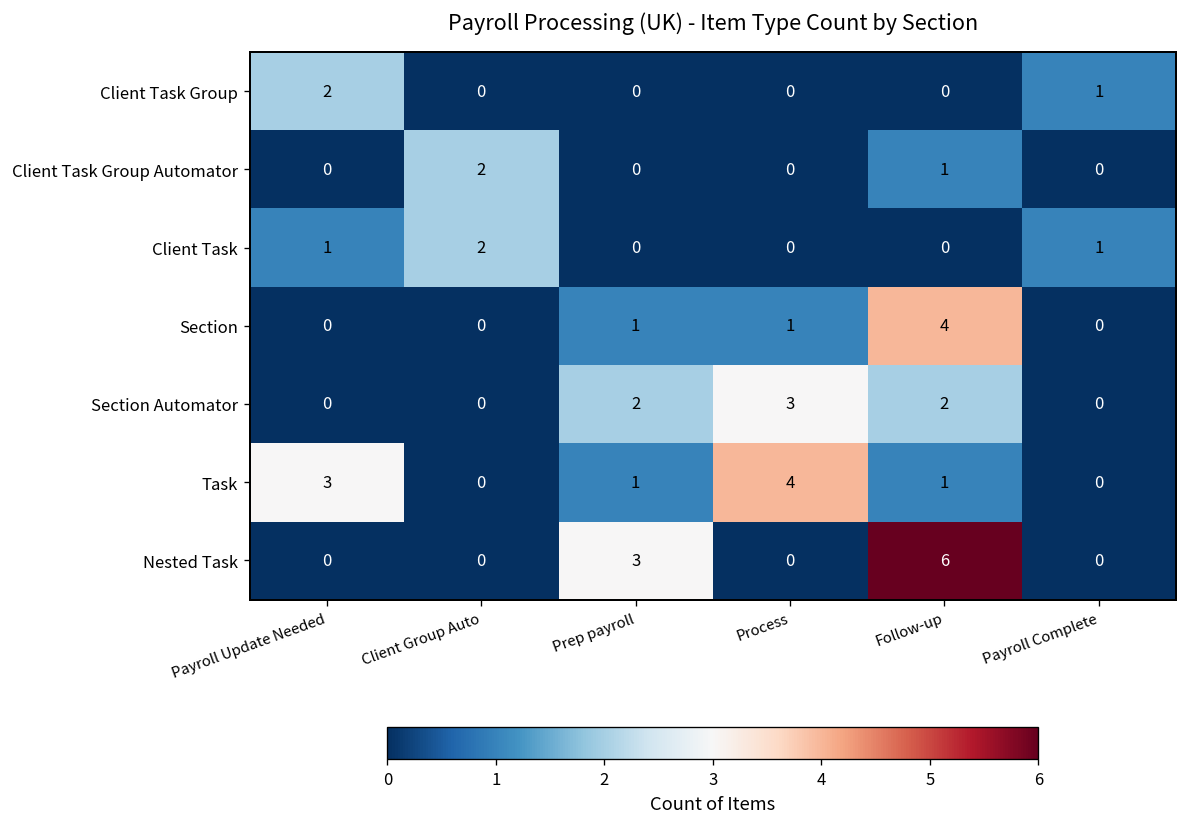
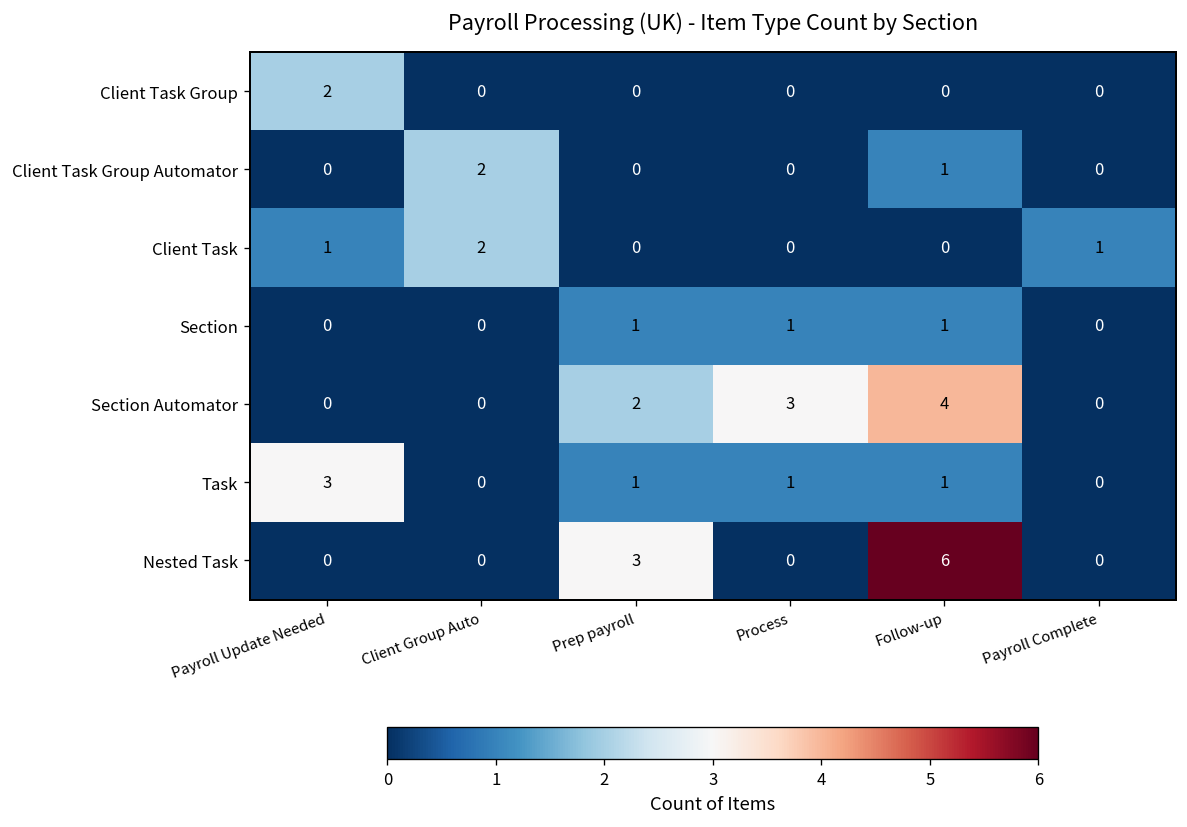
  {
    "Client Task Group": {
      "Payroll Update Needed": 2,
      "Client Group Auto": 0,
      "Prep payroll": 0,
      "Process": 0,
      "Follow-up": 0,
-     "Payroll Complete": 1
+     "Payroll Complete": 0
    },
    "Client Task Group Automator": {
      "Payroll Update Needed": 0,
      "Client Group Auto": 2,
      "Prep payroll": 0,
      "Process": 0,
      "Follow-up": 1,
      "Payroll Complete": 0
    },
    "Client Task": {
      "Payroll Update Needed": 1,
      "Client Group Auto": 2,
      "Prep payroll": 0,
      "Process": 0,
      "Follow-up": 0,
      "Payroll Complete": 1
    },
    "Section": {
      "Payroll Update Needed": 0,
      "Client Group Auto": 0,
      "Prep payroll": 1,
      "Process": 1,
-     "Follow-up": 4,
+     "Follow-up": 1,
      "Payroll Complete": 0
    },
    "Section Automator": {
      "Payroll Update Needed": 0,
      "Client Group Auto": 0,
      "Prep payroll": 2,
      "Process": 3,
-     "Follow-up": 2,
+     "Follow-up": 4,
      "Payroll Complete": 0
    },
    "Task": {
      "Payroll Update Needed": 3,
      "Client Group Auto": 0,
      "Prep payroll": 1,
-     "Process": 4,
+     "Process": 1,
      "Follow-up": 1,
      "Payroll Complete": 0
    },
    "Nested Task": {
      "Payroll Update Needed": 0,
      "Client Group Auto": 0,
      "Prep payroll": 3,
      "Process": 0,
      "Follow-up": 6,
      "Payroll Complete": 0
    }
  }
